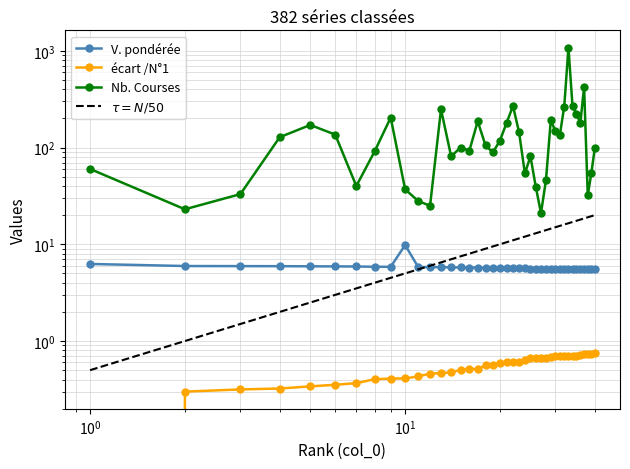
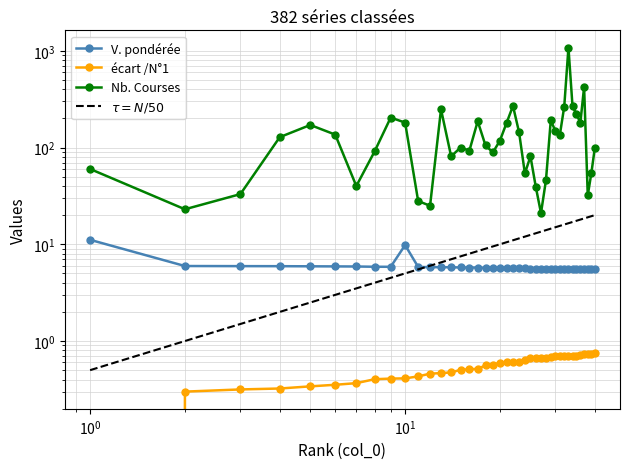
  {
    "V. pondérée": {
-     "10^0": 6,
+     "10^0": 11,
      "10^1": 10
    },
    "écart /N°1": {
      "10^1": 0.41
    },
    "Nb. Courses": {
      "10^0": 60,
-     "10^1": 37
+     "10^1": 180
    }
  }
